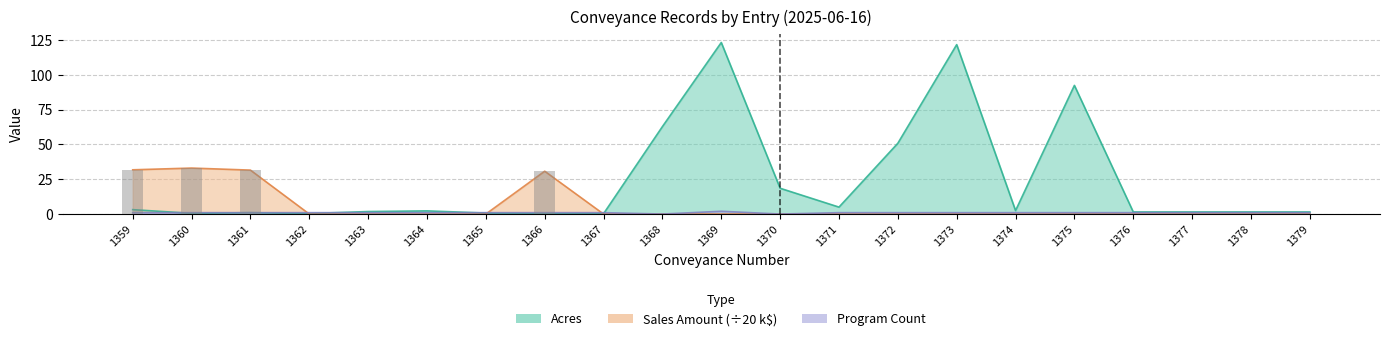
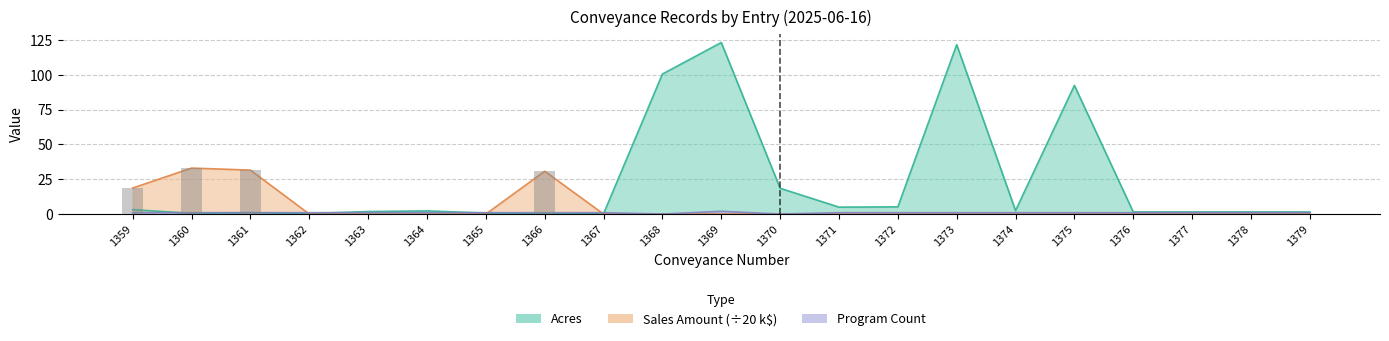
  {
    "Sales Amount (÷20 k$)": {
-     "1359": 32,
+     "1359": 19,
      "1360": 33,
      "1361": 32,
      "1362": 0,
      "1363": 0,
      "1364": 0,
      "1365": 0,
      "1366": 31,
      "1367": 0,
      "1368": 0,
      "1369": 0,
      "1370": 0,
      "1371": 0,
      "1372": 0,
      "1373": 0,
      "1374": 0,
      "1375": 0,
      "1376": 0,
      "1377": 0,
      "1378": 0,
      "1379": 0
    },
    "Acres": {
      "1359": 3,
-     "1368": 63,
+     "1368": 100,
      "1369": 123,
      "1370": 19,
      "1371": 5,
-     "1372": 51,
+     "1372": 5,
      "1373": 122,
      "1375": 92
    },
    "Program Count": {
      "1359": 1,
      "1369": 2
    }
  }
